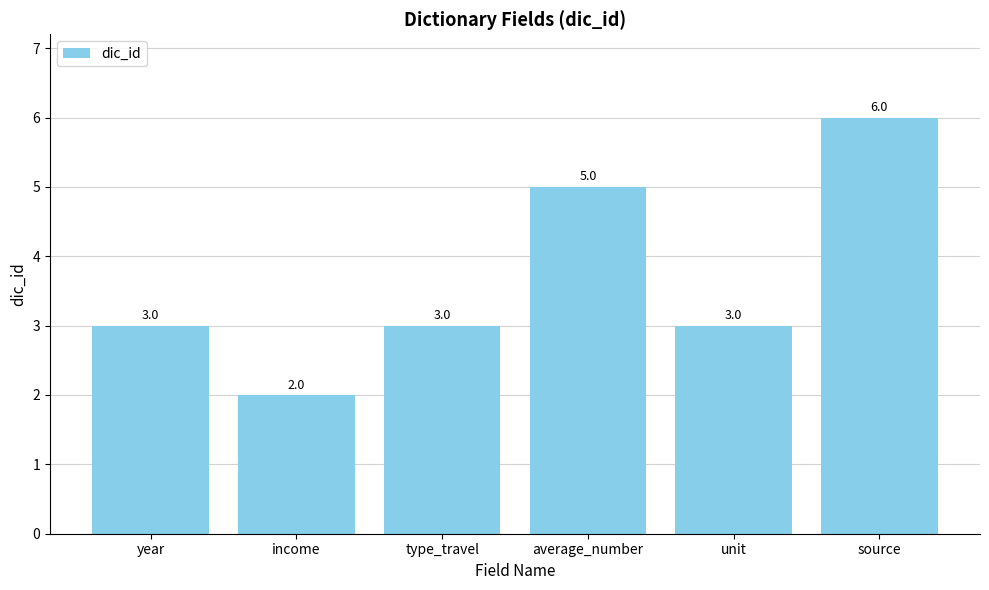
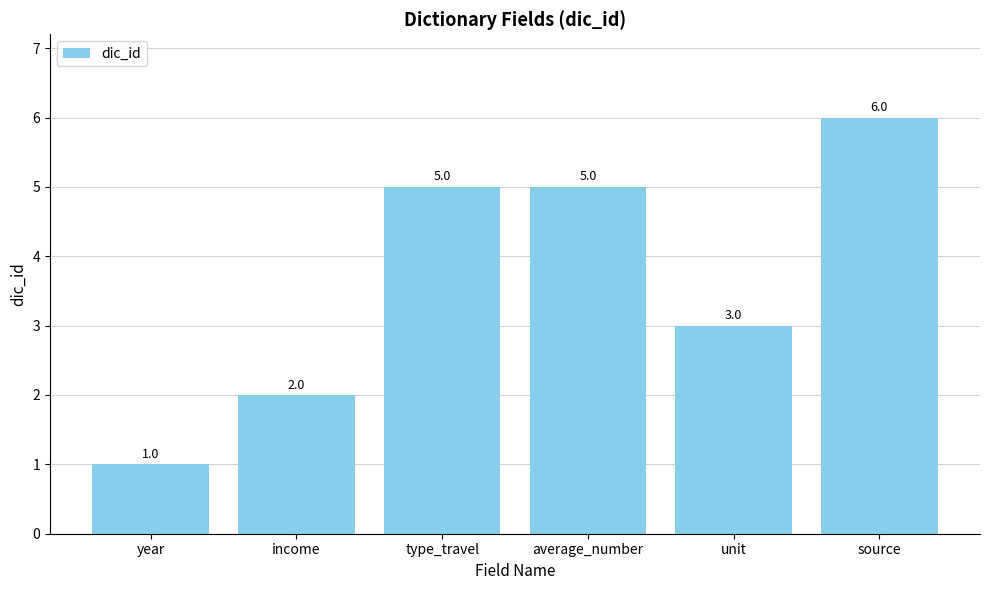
  {
-   "year": 3.0,
+   "year": 1.0,
    "income": 2.0,
-   "type_travel": 3.0,
+   "type_travel": 5.0,
    "average_number": 5.0,
    "unit": 3.0,
    "source": 6.0
  }
